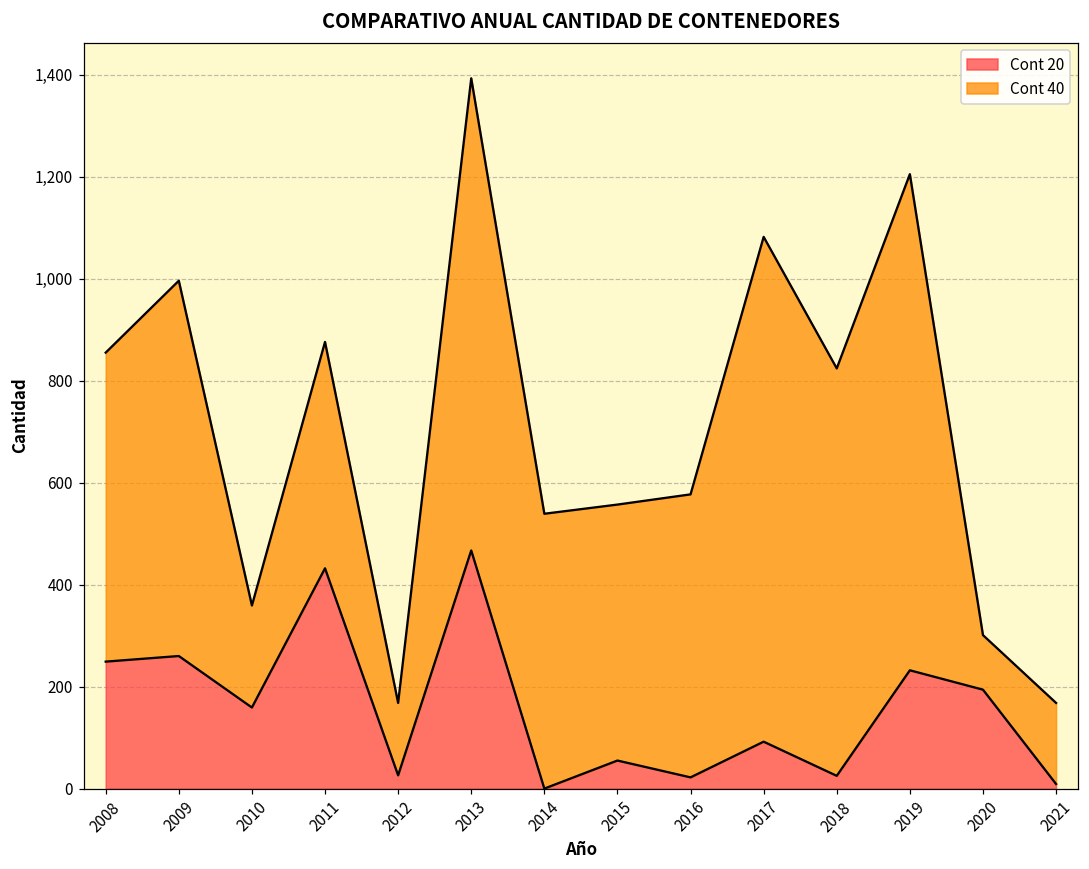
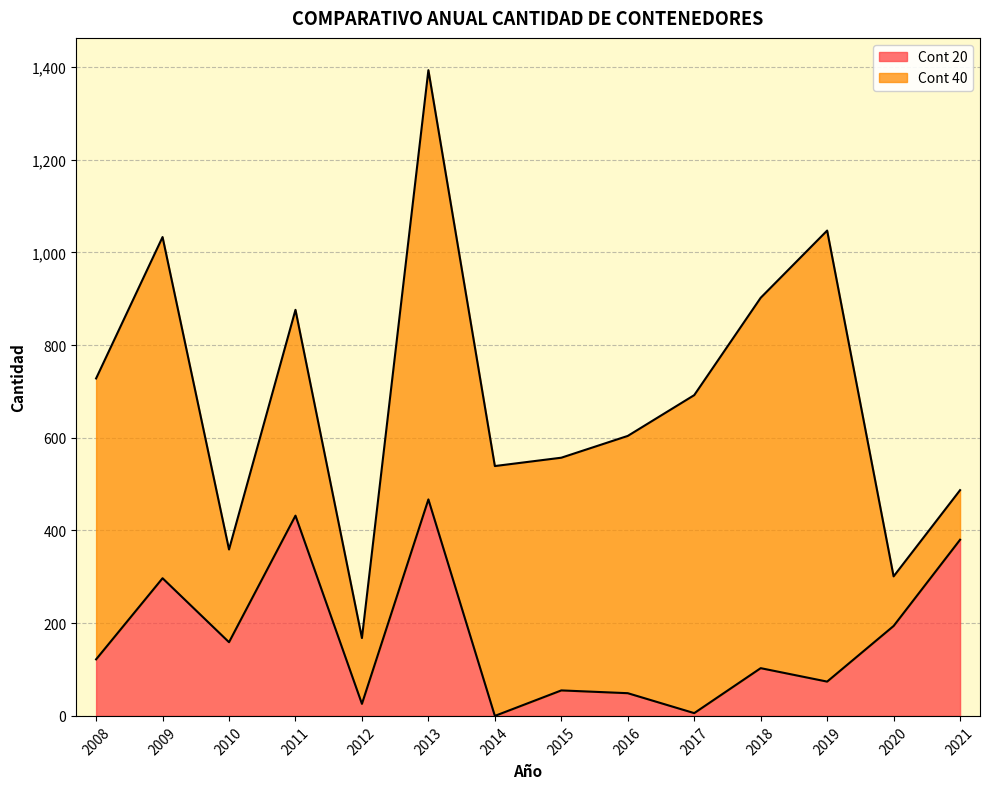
  {
    "Cont 20": {
-     "2008": 250,
-     "2009": 260,
+     "2008": 120,
+     "2009": 300,
      "2010": 160,
      "2011": 430,
      "2012": 30,
      "2013": 470,
      "2014": 0,
      "2015": 60,
-     "2016": 20,
-     "2017": 90,
-     "2018": 30,
-     "2019": 230,
+     "2016": 50,
+     "2017": 10,
+     "2018": 100,
+     "2019": 70,
      "2020": 190,
-     "2021": 10
+     "2021": 380
    },
    "Cont 40": {
      "2008": 610,
      "2009": 740,
      "2010": 200,
      "2011": 440,
      "2012": 140,
      "2013": 930,
      "2014": 540,
      "2015": 500,
      "2016": 560,
-     "2017": 990,
+     "2017": 690,
      "2018": 800,
      "2019": 970,
      "2020": 110,
-     "2021": 160
+     "2021": 110
    }
  }
